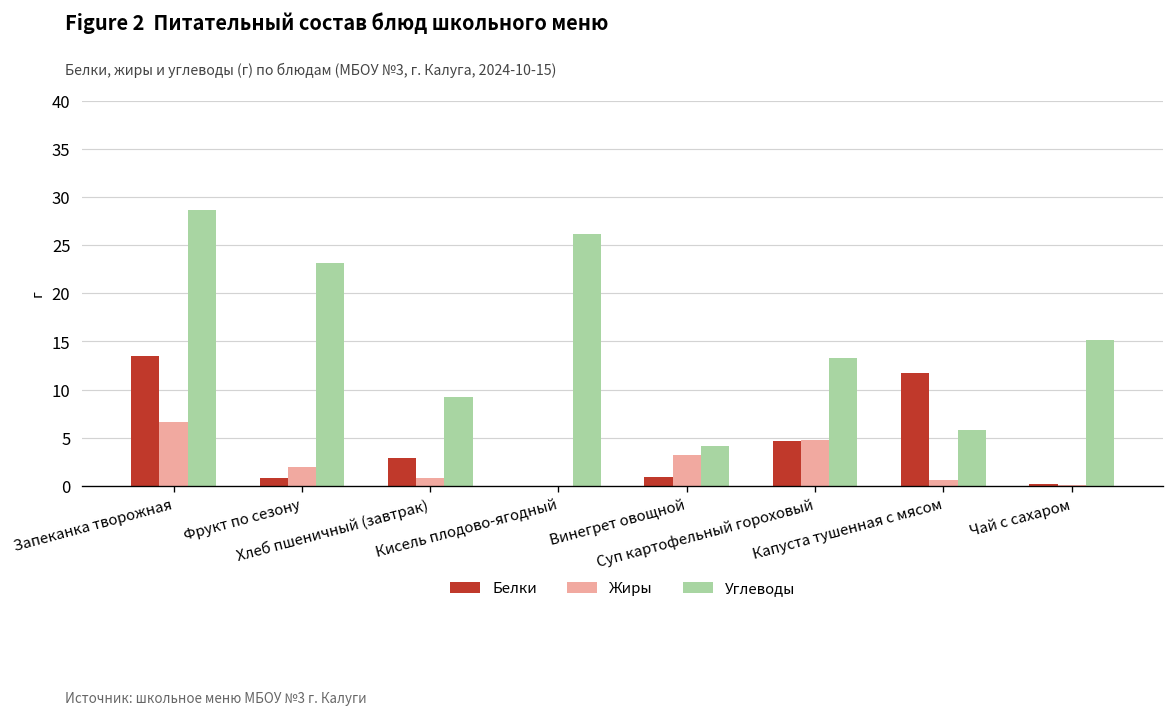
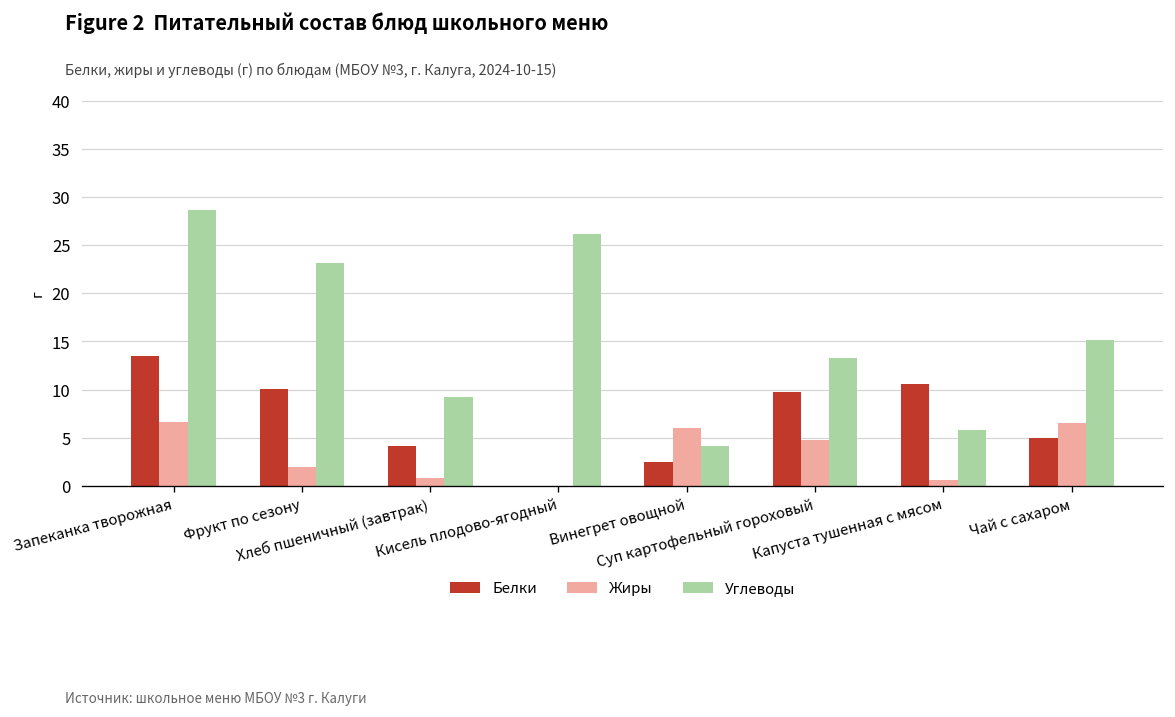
  {
    "Белки": {
      "Запеканка творожная": 14,
-     "Фрукт по сезону": 1,
-     "Хлеб пшеничный (завтрак)": 3,
-     "Винегрет овощной": 1,
-     "Суп картофельный гороховый": 5,
-     "Капуста тушенная с мясом": 12,
-     "Чай с сахаром": 0
+     "Фрукт по сезону": 10,
+     "Хлеб пшеничный (завтрак)": 4,
+     "Винегрет овощной": 2,
+     "Суп картофельный гороховый": 10,
+     "Капуста тушенная с мясом": 11,
+     "Чай с сахаром": 5
    },
    "Жиры": {
      "Запеканка творожная": 7,
      "Фрукт по сезону": 2,
      "Хлеб пшеничный (завтрак)": 1,
      "Кисель плодово-ягодный": 0,
-     "Винегрет овощной": 3,
+     "Винегрет овощной": 6,
      "Суп картофельный гороховый": 5,
      "Капуста тушенная с мясом": 1,
-     "Чай с сахаром": 0
+     "Чай с сахаром": 7
    },
    "Углеводы": {
      "Запеканка творожная": 29,
      "Фрукт по сезону": 23,
      "Хлеб пшеничный (завтрак)": 9,
      "Кисель плодово-ягодный": 26,
      "Винегрет овощной": 4,
      "Суп картофельный гороховый": 13,
      "Капуста тушенная с мясом": 6,
      "Чай с сахаром": 15
    }
  }
